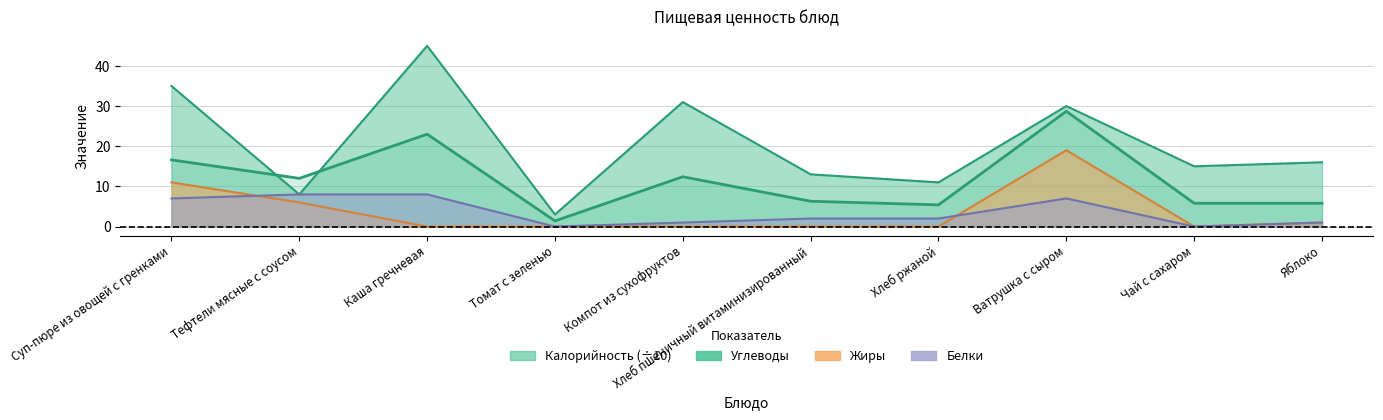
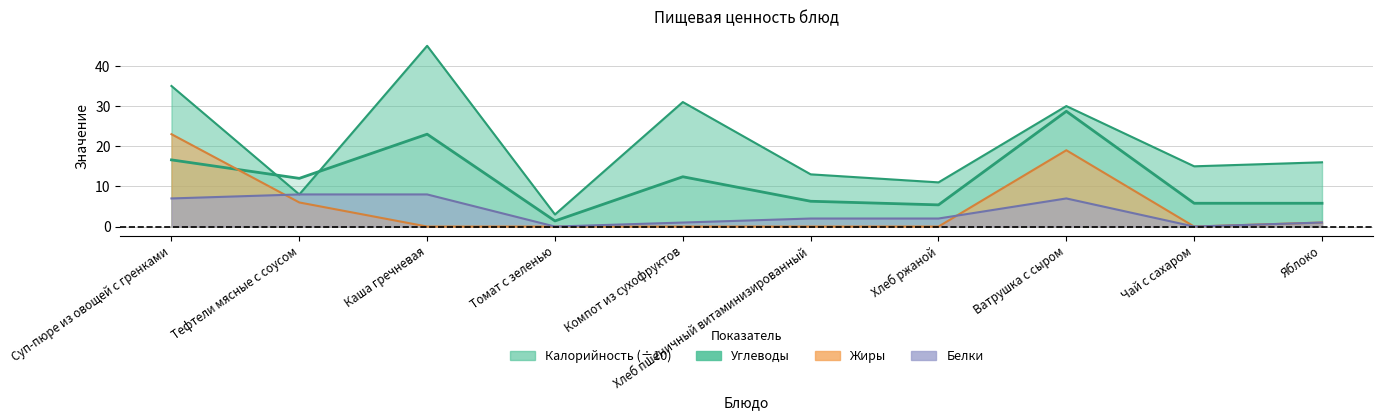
  {
    "Жиры": {
-     "Суп-пюре из овощей с гренками": 11,
+     "Суп-пюре из овощей с гренками": 23,
      "Тефтели мясные с соусом": 6,
      "Каша гречневая": 0,
      "Компот из сухофруктов": 0,
      "Хлеб пшеничный витаминизированный": 0,
      "Хлеб ржаной": 0,
      "Ватрушка с сыром": 19
    }
  }
